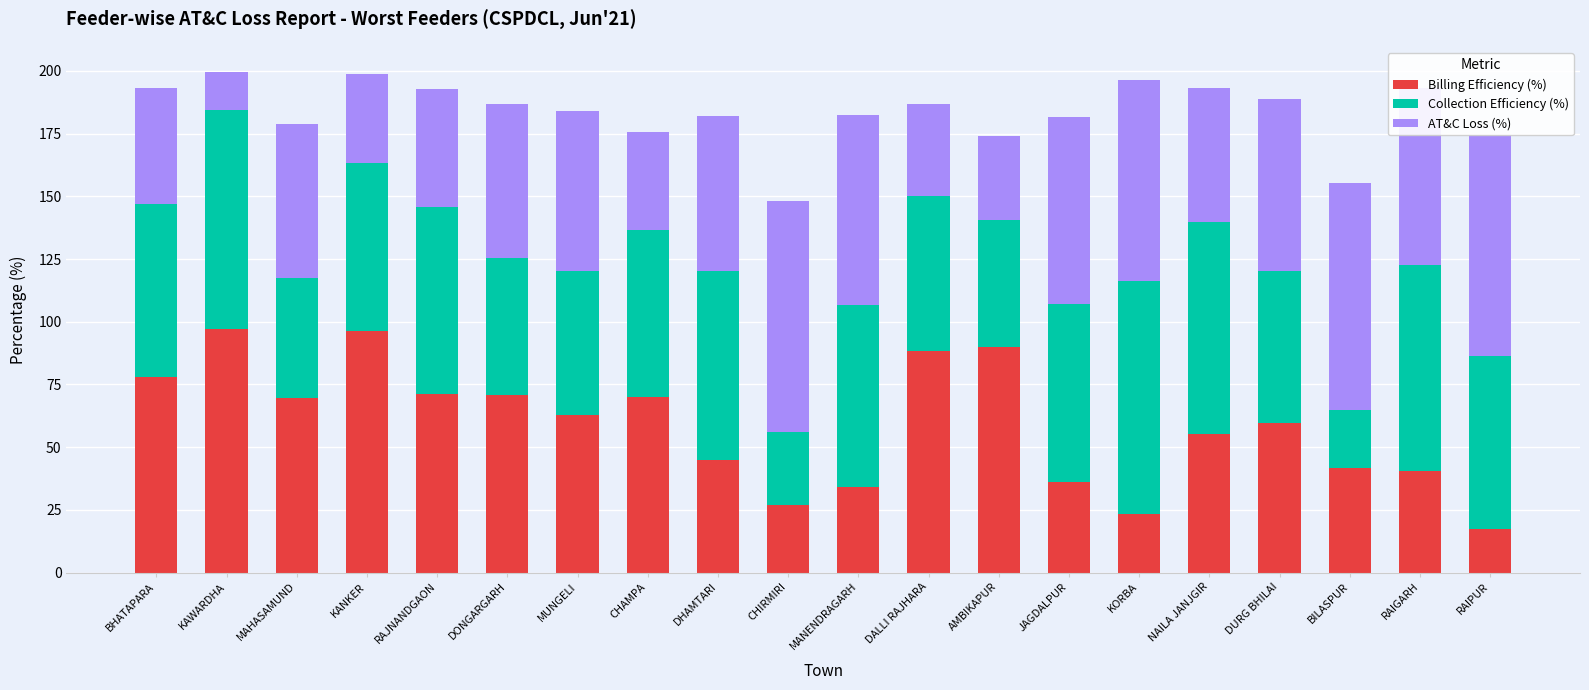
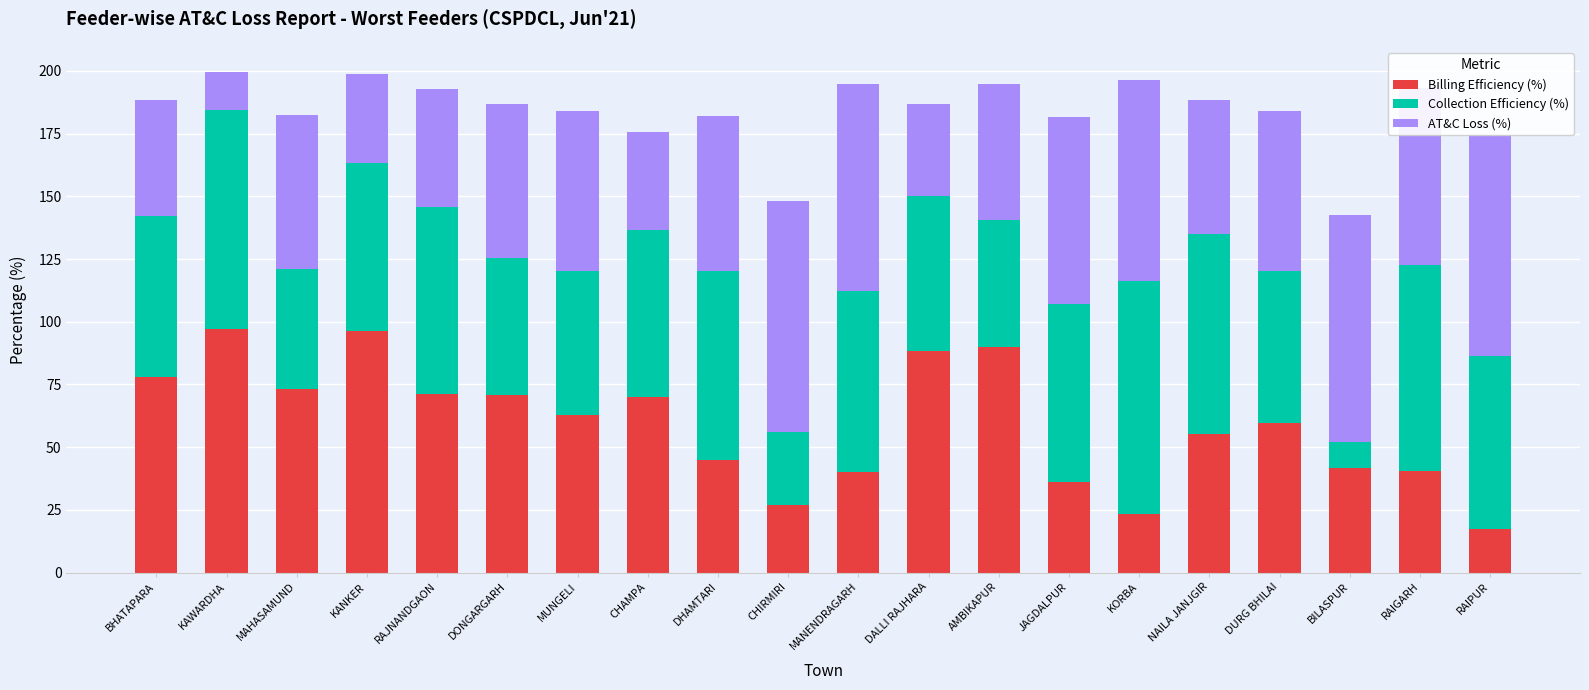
  {
    "Billing Efficiency (%)": {
      "BHATAPARA": 78,
      "KAWARDHA": 97,
-     "MAHASAMUND": 70,
+     "MAHASAMUND": 73,
      "KANKER": 96,
      "RAJNANDGAON": 71,
      "DONGARGARH": 71,
      "MUNGELI": 63,
      "CHAMPA": 70,
      "DHAMTARI": 45,
      "CHIRMIRI": 27,
-     "MANENDRAGARH": 34,
+     "MANENDRAGARH": 40,
      "DALLI RAJHARA": 88,
      "AMBIKAPUR": 90,
      "JAGDALPUR": 36,
      "KORBA": 23,
      "NAILA JANJGIR": 55,
      "DURG BHILAI": 59,
      "BILASPUR": 42,
      "RAIGARH": 40,
      "RAIPUR": 17
    },
    "Collection Efficiency (%)": {
-     "BHATAPARA": 69,
+     "BHATAPARA": 64,
      "KAWARDHA": 87,
      "MAHASAMUND": 48,
      "KANKER": 67,
      "RAJNANDGAON": 74,
      "DONGARGARH": 55,
      "MUNGELI": 57,
      "CHAMPA": 66,
      "DHAMTARI": 75,
      "CHIRMIRI": 29,
      "MANENDRAGARH": 72,
      "DALLI RAJHARA": 62,
      "AMBIKAPUR": 51,
      "JAGDALPUR": 71,
      "KORBA": 93,
-     "NAILA JANJGIR": 85,
+     "NAILA JANJGIR": 80,
      "DURG BHILAI": 61,
-     "BILASPUR": 23,
+     "BILASPUR": 10,
      "RAIGARH": 82,
      "RAIPUR": 69
    },
    "AT&C Loss (%)": {
      "BHATAPARA": 46,
      "KAWARDHA": 15,
      "MAHASAMUND": 62,
      "KANKER": 36,
      "RAJNANDGAON": 47,
      "DONGARGARH": 61,
      "MUNGELI": 64,
      "CHAMPA": 39,
      "DHAMTARI": 62,
      "CHIRMIRI": 92,
-     "MANENDRAGARH": 76,
+     "MANENDRAGARH": 83,
      "DALLI RAJHARA": 37,
-     "AMBIKAPUR": 34,
+     "AMBIKAPUR": 54,
      "JAGDALPUR": 74,
      "KORBA": 80,
      "NAILA JANJGIR": 53,
-     "DURG BHILAI": 69,
+     "DURG BHILAI": 64,
      "BILASPUR": 90,
      "RAIPUR": 88
    }
  }
